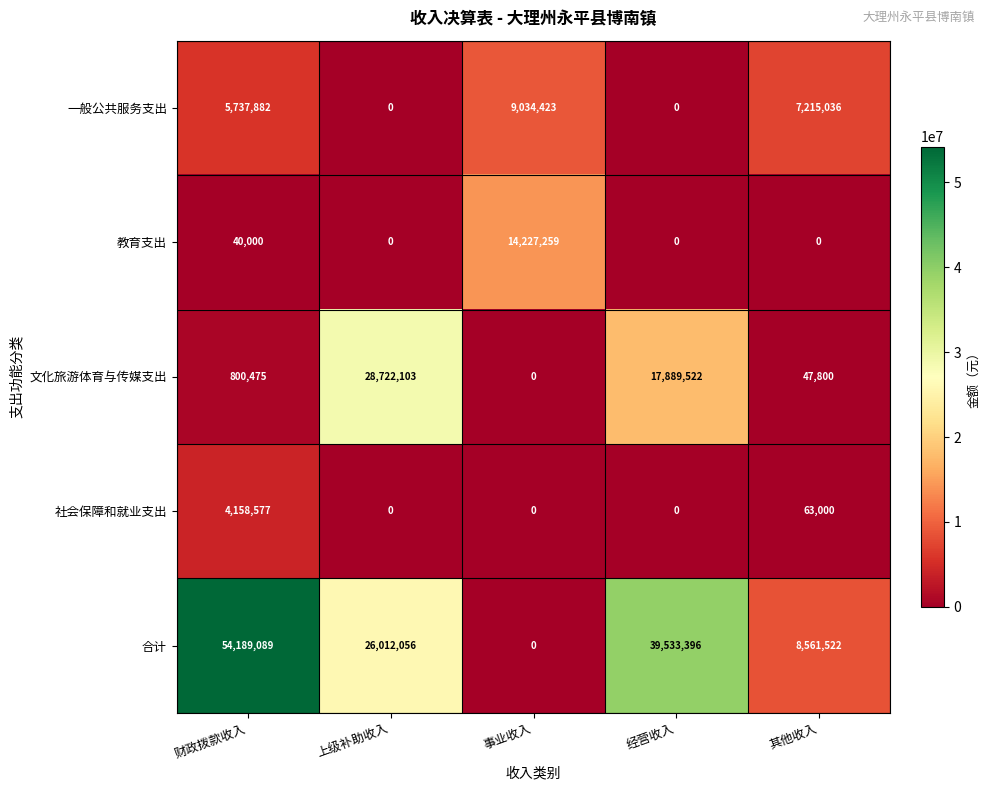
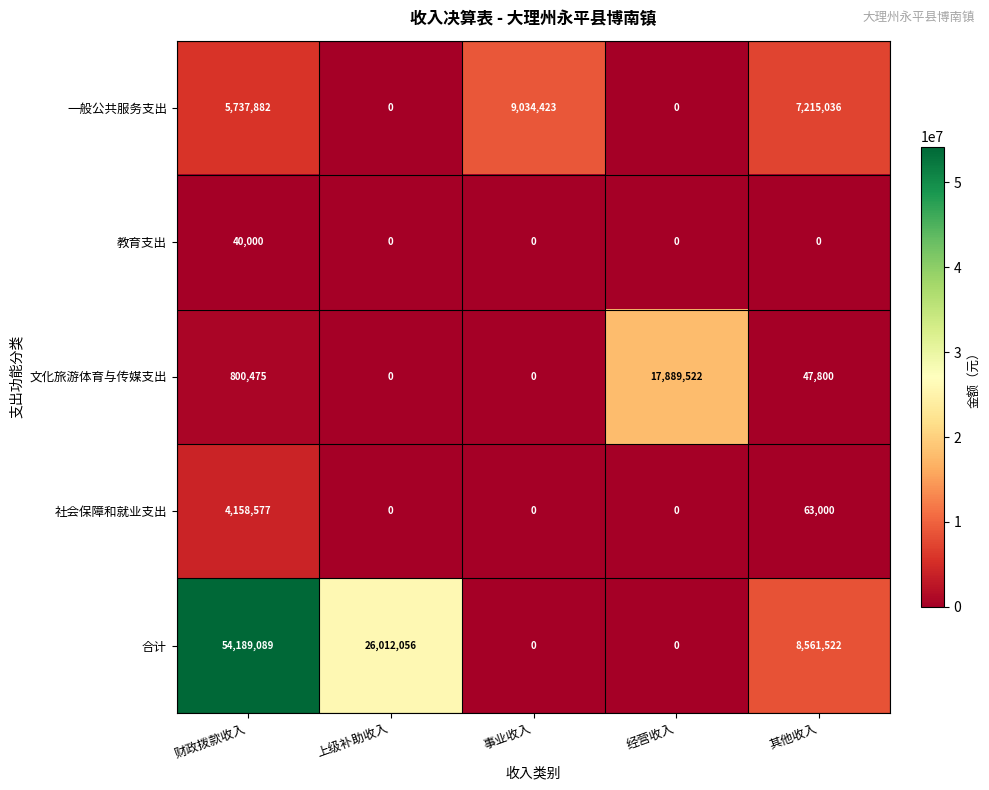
  {
    "一般公共服务支出": {
      "财政拨款收入": "5,737,882",
      "上级补助收入": "0",
      "事业收入": "9,034,423",
      "经营收入": "0",
      "其他收入": "7,215,036"
    },
    "教育支出": {
      "财政拨款收入": "40,000",
      "上级补助收入": "0",
-     "事业收入": "14,227,259",
+     "事业收入": "0",
      "经营收入": "0",
      "其他收入": "0"
    },
    "文化旅游体育与传媒支出": {
      "财政拨款收入": "800,475",
-     "上级补助收入": "28,722,103",
+     "上级补助收入": "0",
      "事业收入": "0",
      "经营收入": "17,889,522",
      "其他收入": "47,800"
    },
    "社会保障和就业支出": {
      "财政拨款收入": "4,158,577",
      "上级补助收入": "0",
      "事业收入": "0",
      "经营收入": "0",
      "其他收入": "63,000"
    },
    "合计": {
      "财政拨款收入": "54,189,089",
      "上级补助收入": "26,012,056",
      "事业收入": "0",
-     "经营收入": "39,533,396",
+     "经营收入": "0",
      "其他收入": "8,561,522"
    }
  }
